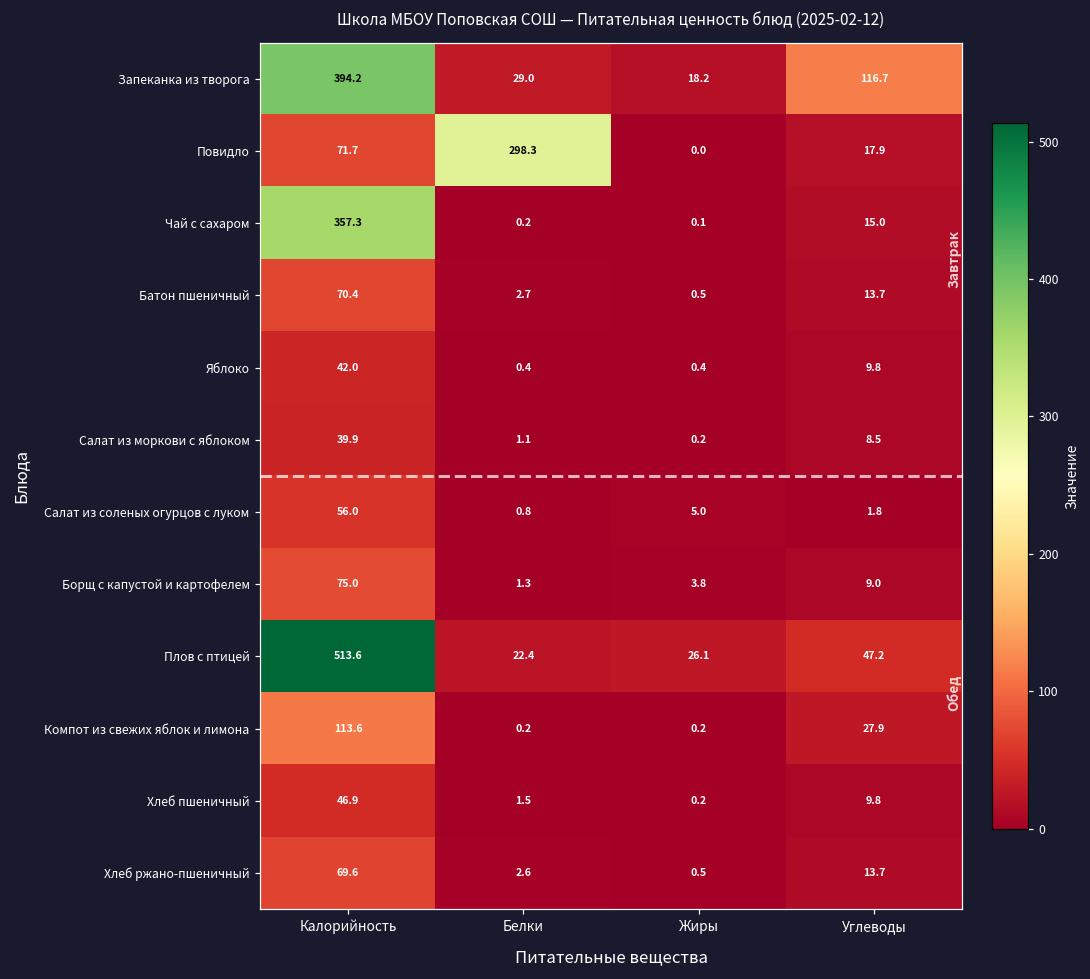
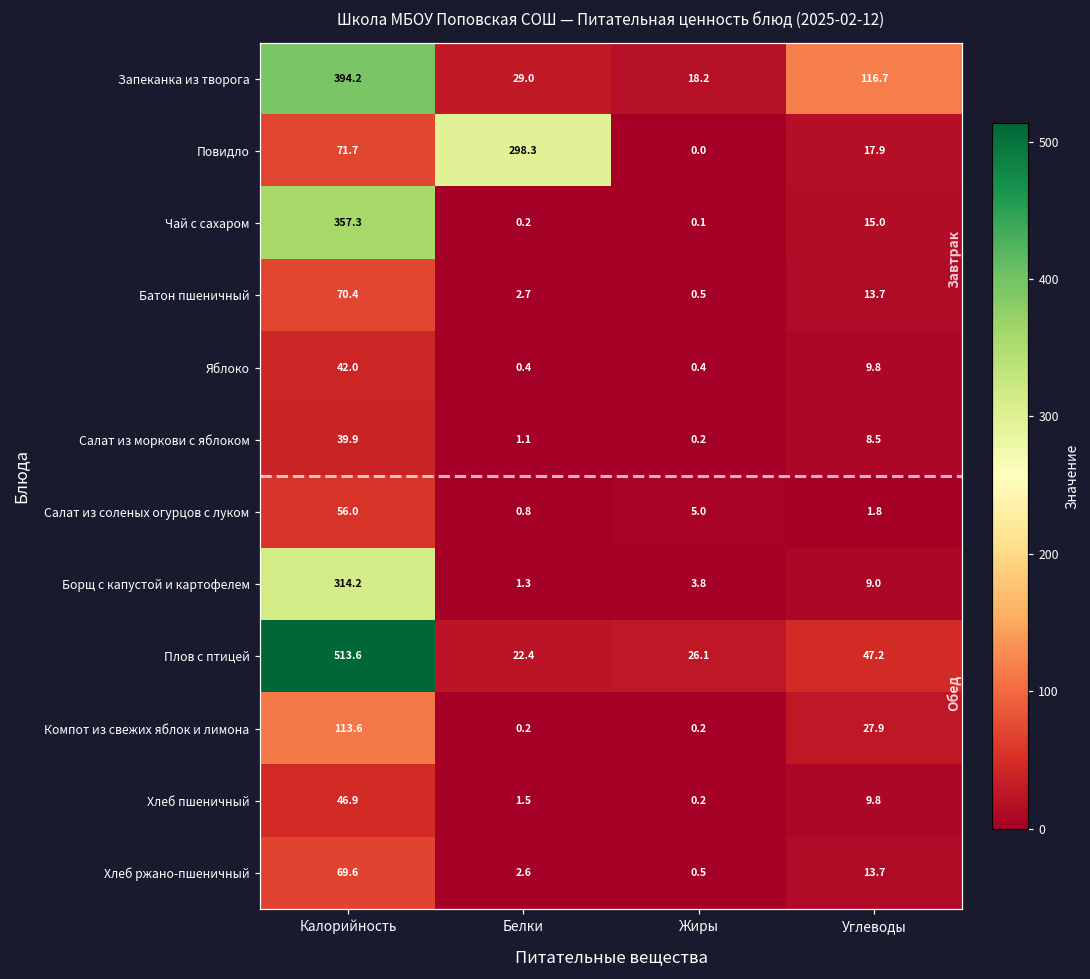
  {
    "Запеканка из творога": {
      "Калорийность": 394.2,
      "Белки": 29.0,
      "Жиры": 18.2,
      "Углеводы": 116.7
    },
    "Повидло": {
      "Калорийность": 71.7,
      "Белки": 298.3,
      "Жиры": 0.0,
      "Углеводы": 17.9
    },
    "Чай с сахаром": {
      "Калорийность": 357.3,
      "Белки": 0.2,
      "Жиры": 0.1,
      "Углеводы": 15.0
    },
    "Батон пшеничный": {
      "Калорийность": 70.4,
      "Белки": 2.7,
      "Жиры": 0.5
    },
    "Яблоко": {
      "Калорийность": 42.0,
      "Белки": 0.4,
      "Жиры": 0.4,
      "Углеводы": 9.8
    },
    "Салат из моркови с яблоком": {
      "Калорийность": 39.9,
      "Белки": 1.1,
      "Жиры": 0.2,
      "Углеводы": 8.5
    },
    "Салат из соленых огурцов с луком": {
      "Калорийность": 56.0,
      "Белки": 0.8,
      "Жиры": 5.0,
      "Углеводы": 1.8
    },
    "Борщ с капустой и картофелем": {
-     "Калорийность": 75.0,
+     "Калорийность": 314.2,
      "Белки": 1.3,
      "Жиры": 3.8,
      "Углеводы": 9.0
    },
    "Плов с птицей": {
      "Калорийность": 513.6,
      "Белки": 22.4,
      "Жиры": 26.1
    },
    "Компот из свежих яблок и лимона": {
      "Калорийность": 113.6,
      "Белки": 0.2,
      "Жиры": 0.2
    },
    "Хлеб пшеничный": {
      "Калорийность": 46.9,
      "Белки": 1.5,
      "Жиры": 0.2,
      "Углеводы": 9.8
    },
    "Хлеб ржано-пшеничный": {
      "Калорийность": 69.6,
      "Белки": 2.6,
      "Жиры": 0.5,
      "Углеводы": 13.7
    }
  }
